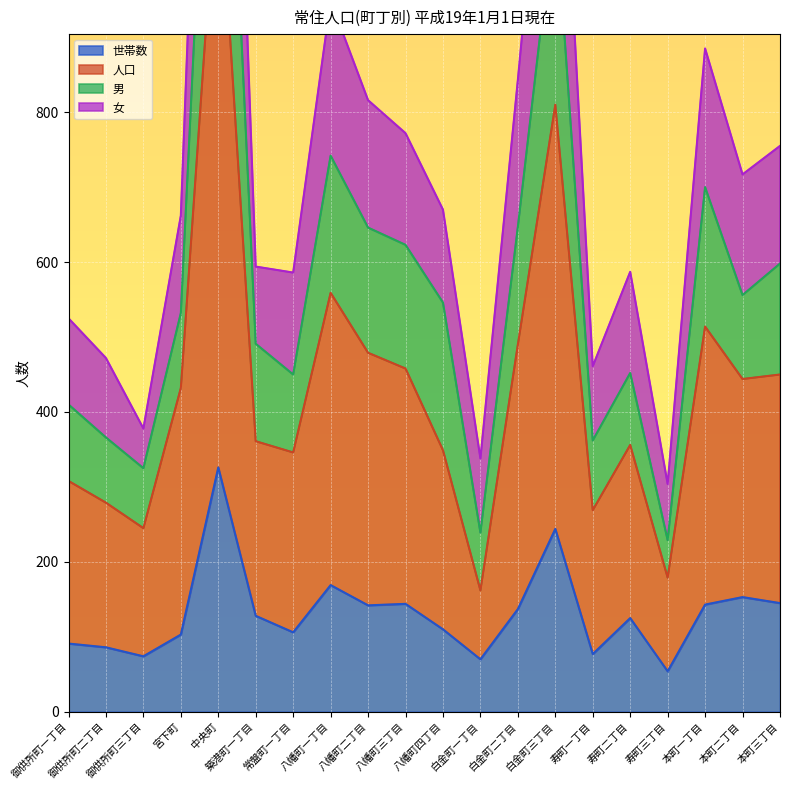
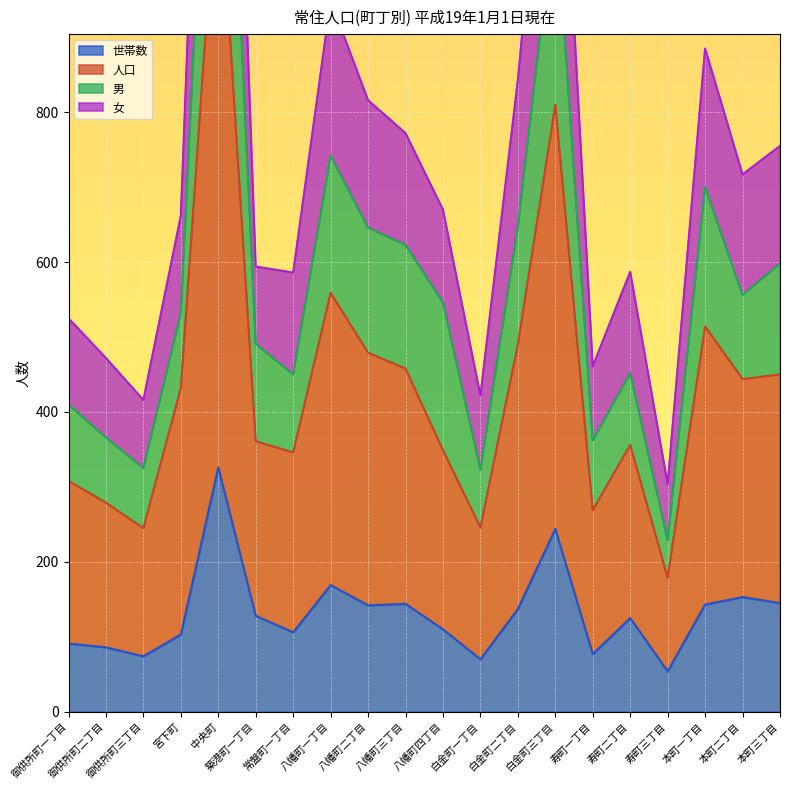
  {
    "世帯数": {
      "御供所町一丁目": 90,
      "御供所町二丁目": 90,
      "御供所町三丁目": 70,
      "宮下町": 100,
      "中央町": 330,
      "築港町一丁目": 130,
      "常盤町一丁目": 110,
      "八幡町一丁目": 170,
      "八幡町二丁目": 140,
      "八幡町三丁目": 140,
      "八幡町四丁目": 110,
      "白金町一丁目": 70,
      "白金町二丁目": 140,
      "白金町三丁目": 240,
      "寿町一丁目": 80,
      "寿町二丁目": 130,
      "寿町三丁目": 50,
      "本町一丁目": 140,
      "本町二丁目": 150,
      "本町三丁目": 150
    },
    "人口": {
      "御供所町一丁目": 220,
      "御供所町二丁目": 190,
      "御供所町三丁目": 170,
      "宮下町": 330,
      "築港町一丁目": 230,
      "常盤町一丁目": 240,
      "八幡町一丁目": 390,
      "八幡町二丁目": 340,
      "八幡町三丁目": 310,
      "八幡町四丁目": 240,
-     "白金町一丁目": 90,
+     "白金町一丁目": 180,
      "白金町二丁目": 350,
      "白金町三丁目": 570,
      "寿町一丁目": 190,
      "寿町二丁目": 230,
      "寿町三丁目": 130,
      "本町一丁目": 370,
      "本町二丁目": 290,
      "本町三丁目": 310
    },
    "男": {
      "御供所町一丁目": 100,
      "御供所町二丁目": 90,
      "御供所町三丁目": 80,
      "宮下町": 100,
      "築港町一丁目": 130,
      "常盤町一丁目": 100,
      "八幡町一丁目": 180,
      "八幡町二丁目": 170,
      "八幡町三丁目": 170,
      "八幡町四丁目": 200,
      "白金町一丁目": 80,
      "白金町二丁目": 160,
      "寿町一丁目": 90,
      "寿町二丁目": 100,
      "寿町三丁目": 50,
      "本町一丁目": 190,
      "本町二丁目": 110,
      "本町三丁目": 150
    },
    "女": {
      "御供所町一丁目": 120,
      "御供所町二丁目": 110,
-     "御供所町三丁目": 50,
+     "御供所町三丁目": 90,
      "宮下町": 130,
      "築港町一丁目": 100,
      "常盤町一丁目": 140,
      "八幡町二丁目": 170,
      "八幡町三丁目": 150,
      "八幡町四丁目": 120,
      "白金町一丁目": 100,
      "白金町二丁目": 200,
      "寿町一丁目": 100,
      "寿町二丁目": 140,
      "寿町三丁目": 80,
      "本町一丁目": 190,
      "本町二丁目": 160,
      "本町三丁目": 160
    }
  }
